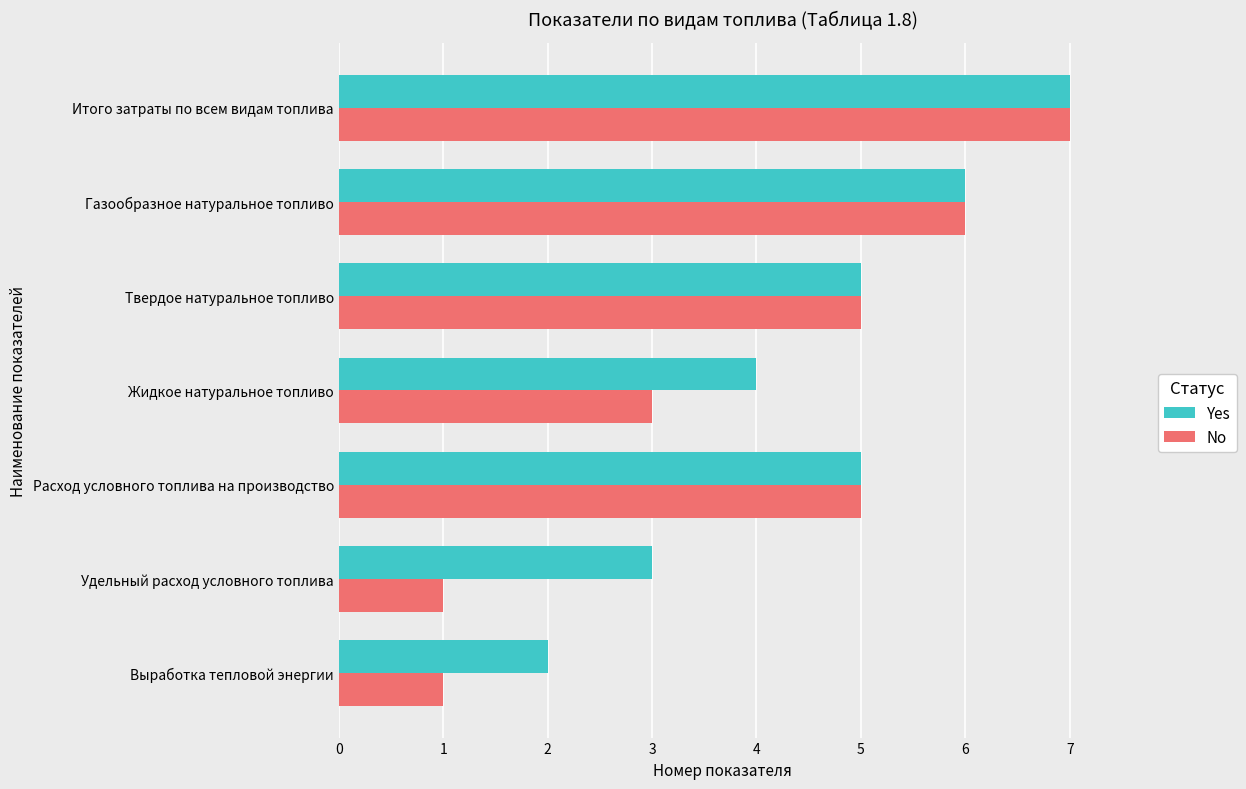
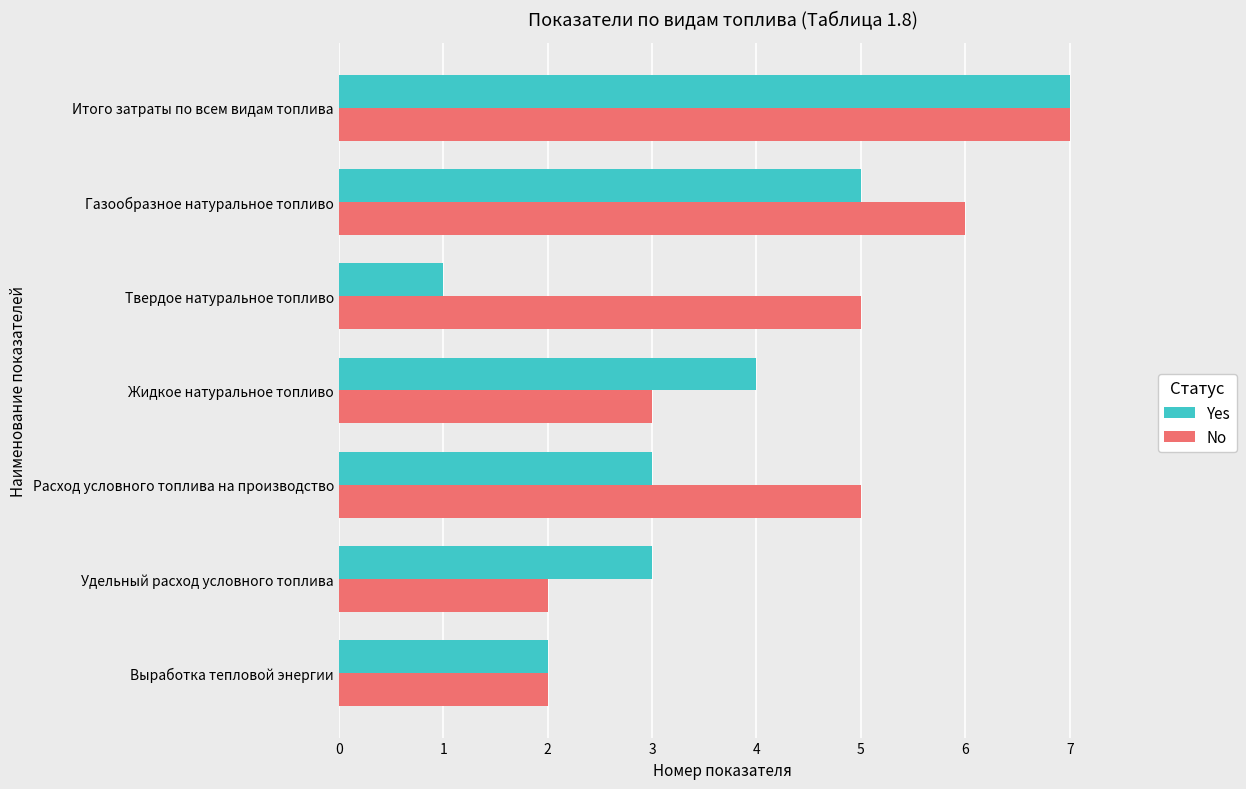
  {
    "Yes": {
      "Итого затраты по всем видам топлива": 7,
-     "Газообразное натуральное топливо": 6,
-     "Твердое натуральное топливо": 5,
+     "Газообразное натуральное топливо": 5,
+     "Твердое натуральное топливо": 1,
      "Жидкое натуральное топливо": 4,
-     "Расход условного топлива на производство": 5,
+     "Расход условного топлива на производство": 3,
      "Удельный расход условного топлива": 3,
      "Выработка тепловой энергии": 2
    },
    "No": {
      "Итого затраты по всем видам топлива": 7,
      "Газообразное натуральное топливо": 6,
      "Твердое натуральное топливо": 5,
      "Жидкое натуральное топливо": 3,
      "Расход условного топлива на производство": 5,
-     "Удельный расход условного топлива": 1,
-     "Выработка тепловой энергии": 1
+     "Удельный расход условного топлива": 2,
+     "Выработка тепловой энергии": 2
    }
  }
